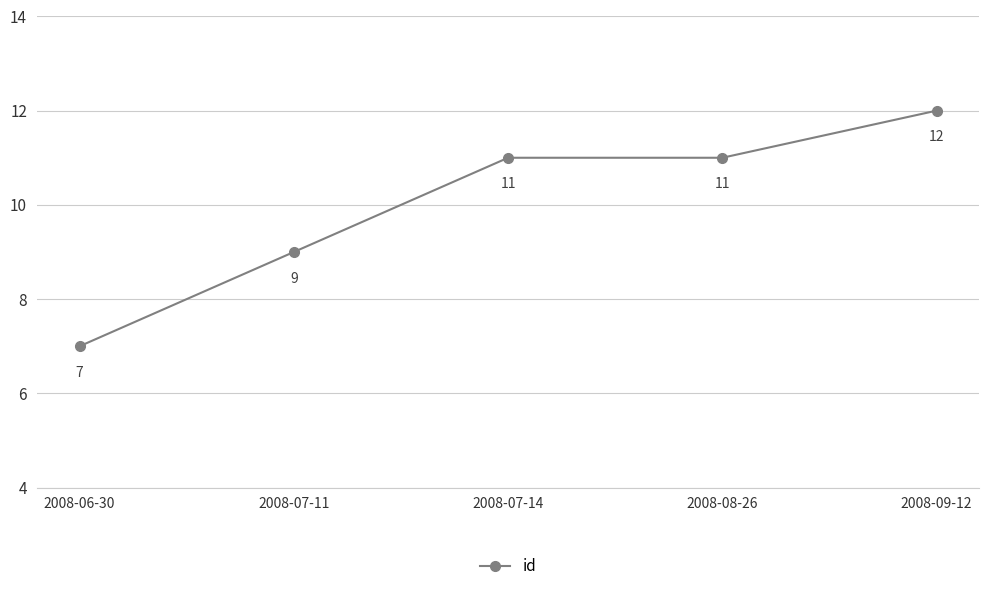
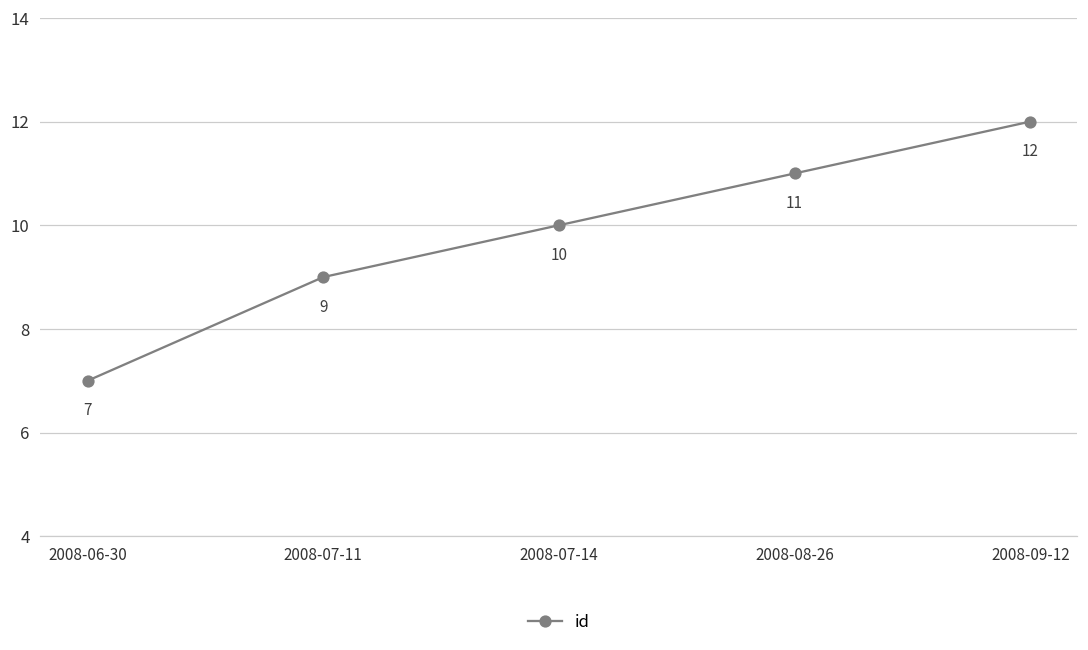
  {
    "2008-06-30": 7,
    "2008-07-11": 9,
-   "2008-07-14": 11,
+   "2008-07-14": 10,
    "2008-08-26": 11,
    "2008-09-12": 12
  }
